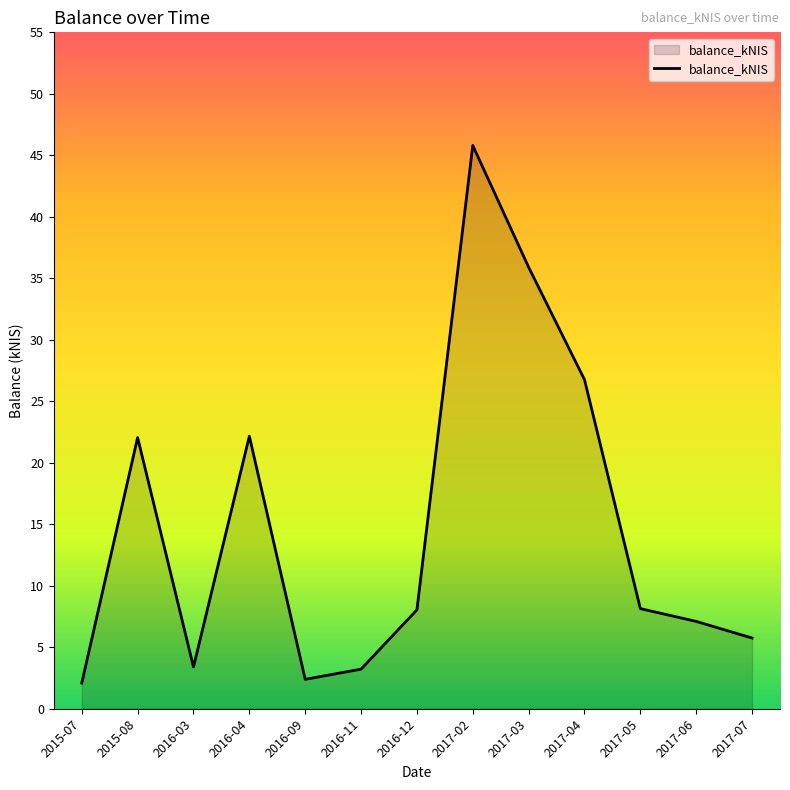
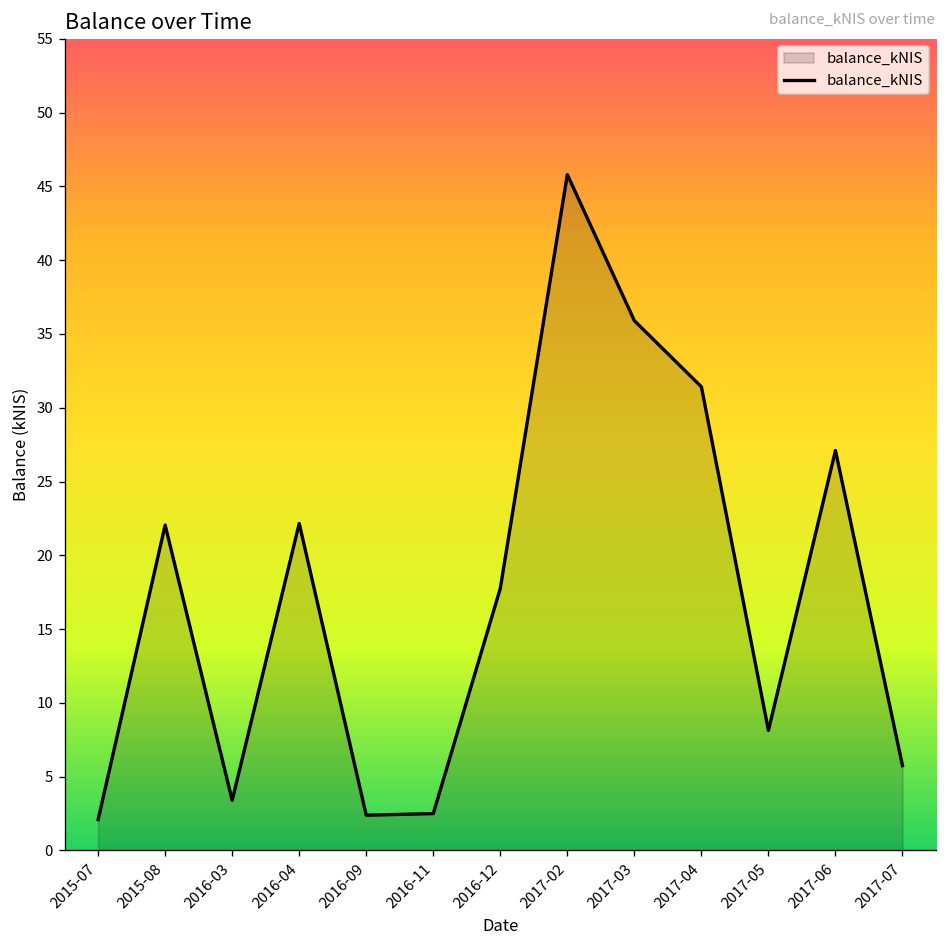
  {
    "2015-07": 2.1,
    "2015-08": 22.1,
    "2016-03": 3.4,
    "2016-04": 22.2,
    "2016-09": 2.4,
-   "2016-11": 3.2,
-   "2016-12": 8.0,
+   "2016-11": 2.5,
+   "2016-12": 17.8,
    "2017-02": 45.8,
    "2017-03": 35.9,
-   "2017-04": 26.8,
+   "2017-04": 31.4,
    "2017-05": 8.1,
-   "2017-06": 7.1,
+   "2017-06": 27.1,
    "2017-07": 5.8
  }
